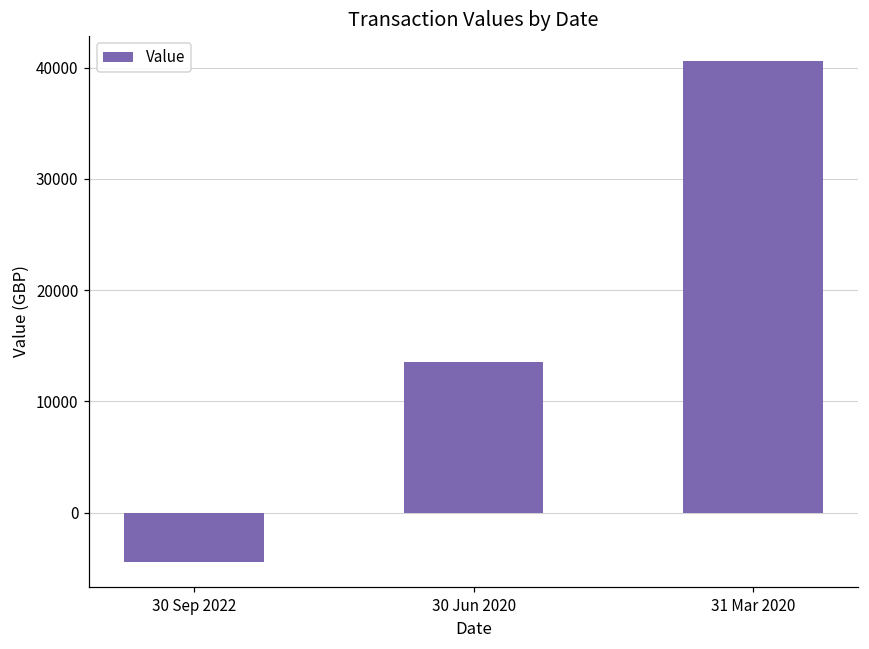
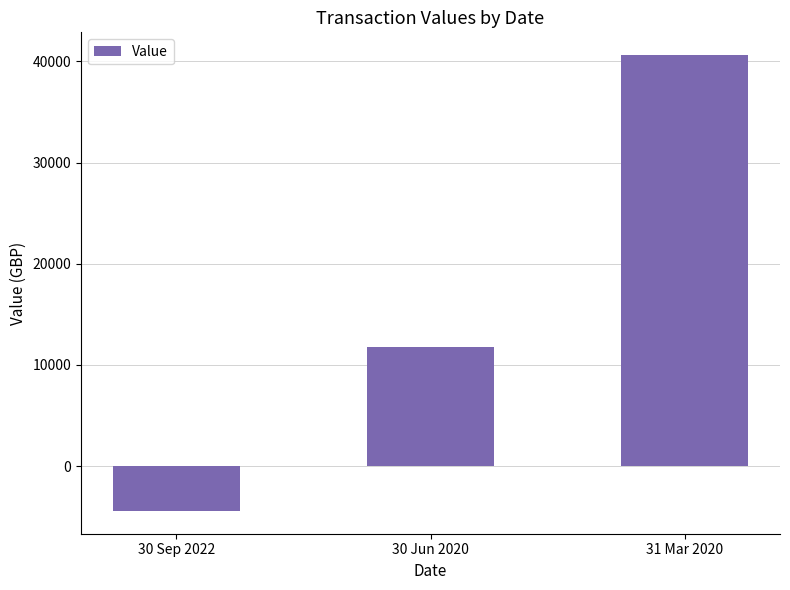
  {
    "30 Sep 2022": -4400,
-   "30 Jun 2020": 13500,
+   "30 Jun 2020": 11800,
    "31 Mar 2020": 40600
  }
